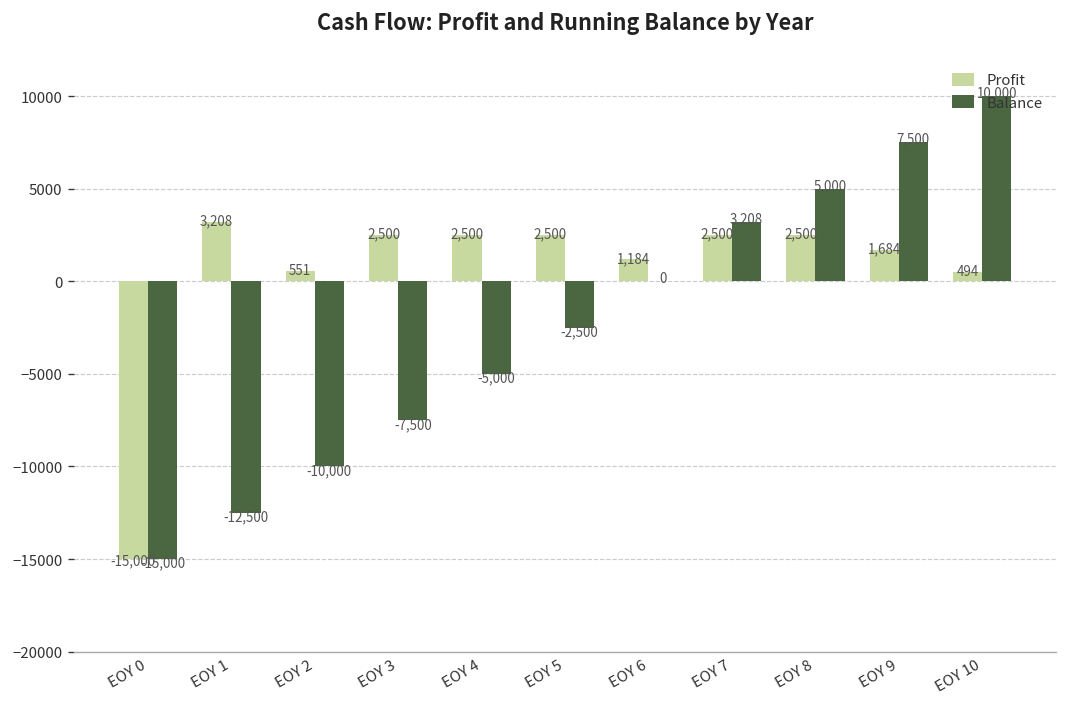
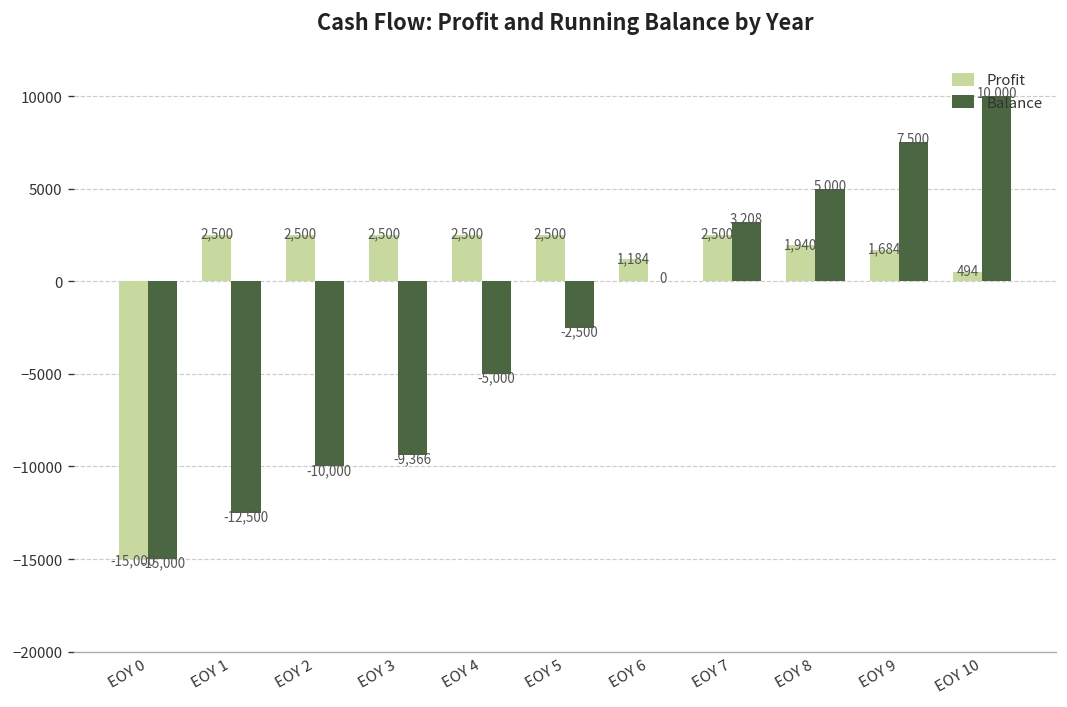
  {
    "Profit": {
-     "EOY 1": "3,208",
-     "EOY 2": "551",
+     "EOY 1": "2,500",
+     "EOY 2": "2,500",
      "EOY 3": "2,500",
      "EOY 4": "2,500",
      "EOY 5": "2,500",
      "EOY 6": "1,184",
      "EOY 7": "2,500",
-     "EOY 8": "2,500",
+     "EOY 8": "1,940",
      "EOY 9": "1,684",
      "EOY 10": "494"
    },
    "Balance": {
      "EOY 1": "-12,500",
      "EOY 2": "-10,000",
-     "EOY 3": "-7,500",
+     "EOY 3": "-9,366",
      "EOY 4": "-5,000",
      "EOY 5": "-2,500",
      "EOY 6": "0",
      "EOY 7": "3,208",
      "EOY 8": "5,000",
      "EOY 9": "7,500",
      "EOY 10": "10,000"
    }
  }
